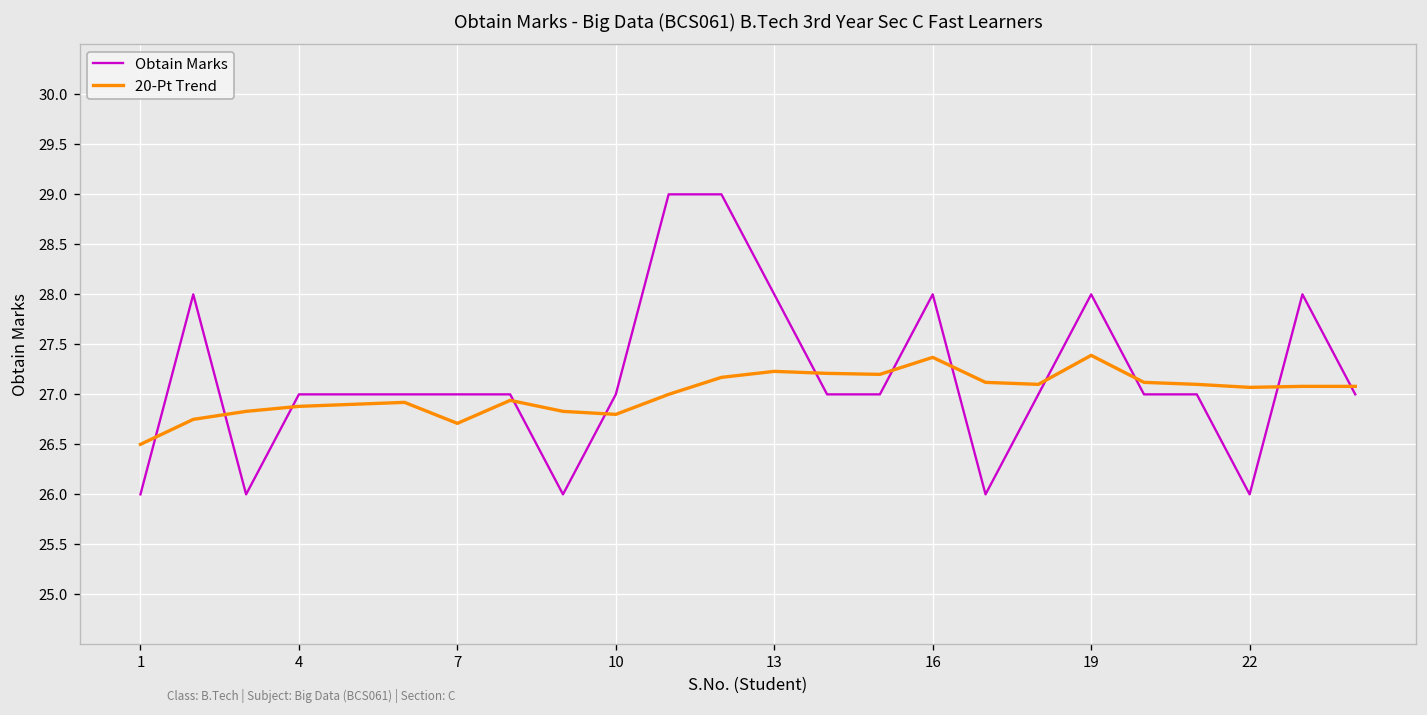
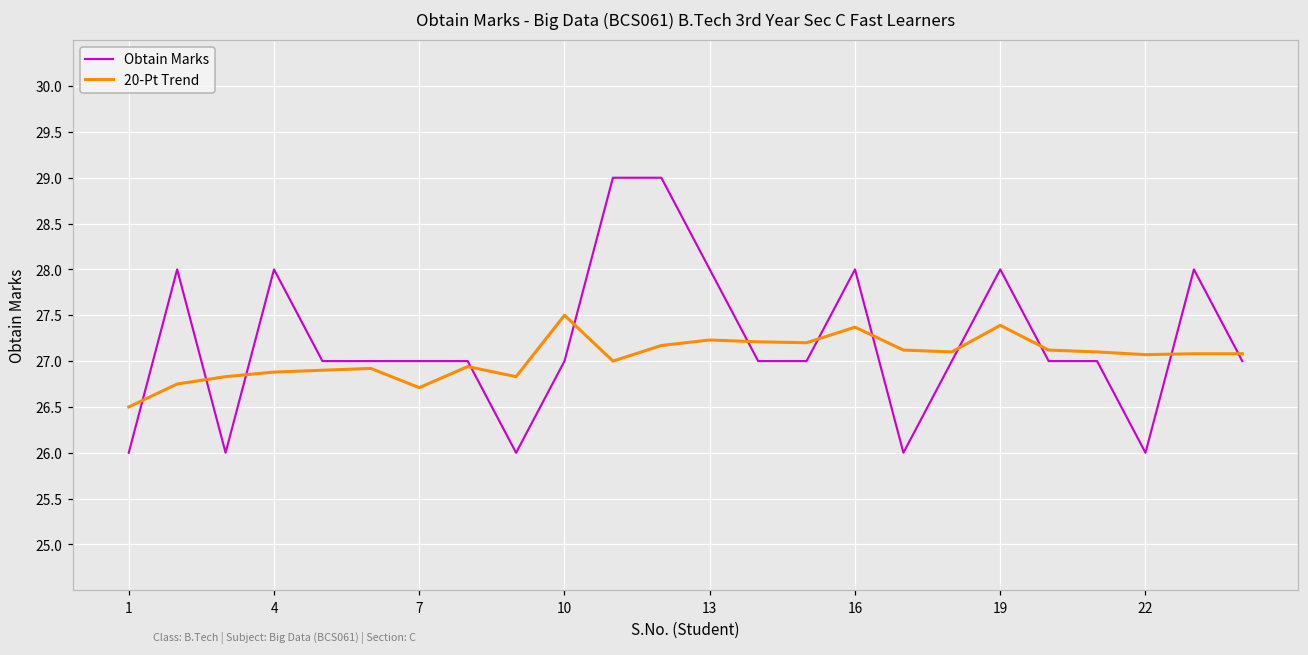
  {
    "Obtain Marks": {
      "1": 26,
-     "4": 27,
+     "4": 28,
      "7": 27,
      "10": 27,
      "13": 28,
      "16": 28,
      "19": 28,
      "22": 26
    },
    "20-Pt Trend": {
      "1": 26.5,
      "4": 26.9,
      "7": 26.7,
-     "10": 26.8,
+     "10": 27.5,
      "13": 27.2,
      "16": 27.4,
      "19": 27.4,
      "22": 27.1
    }
  }
